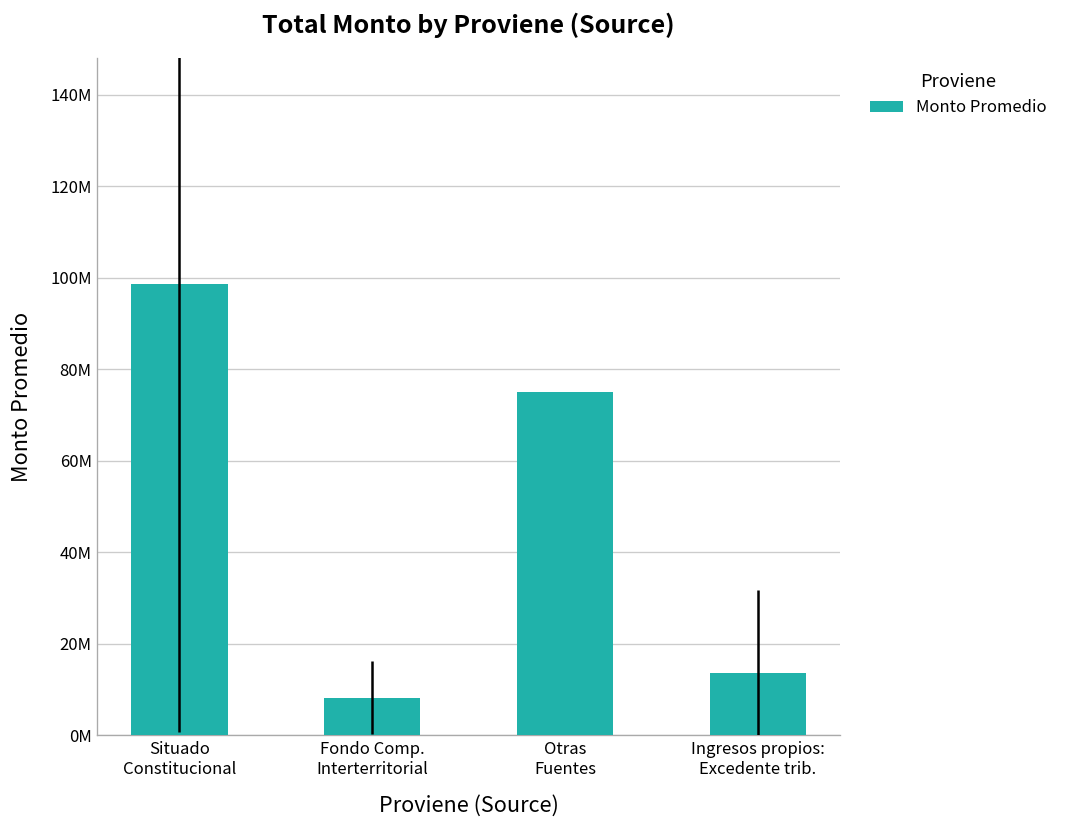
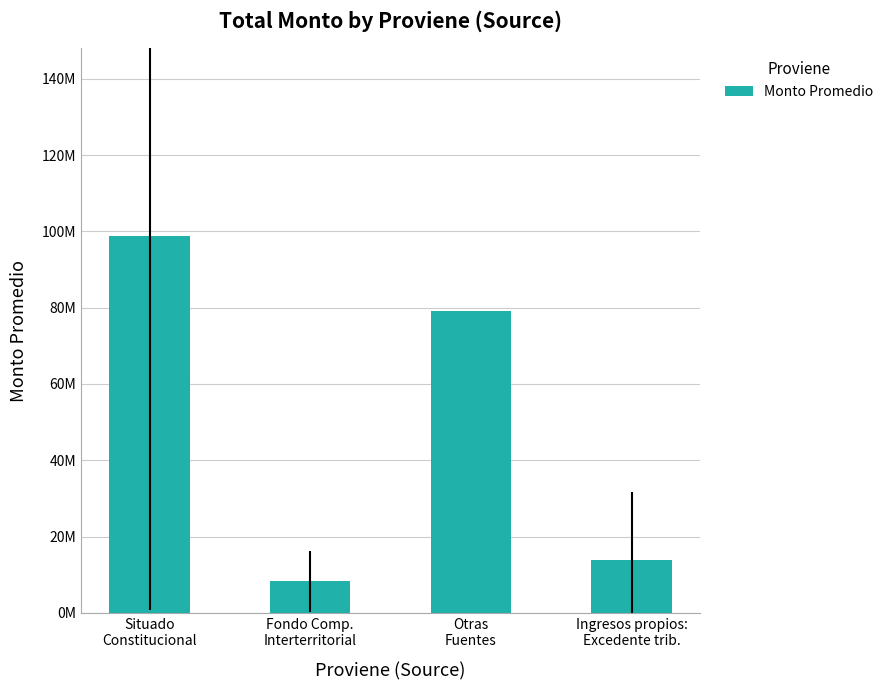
  {
    "Situado Constitucional": 99000000,
    "Fondo Comp. Interterritorial": 8000000,
-   "Otras Fuentes": 75000000,
+   "Otras Fuentes": 79000000,
    "Ingresos propios: Excedente trib.": 14000000
  }
